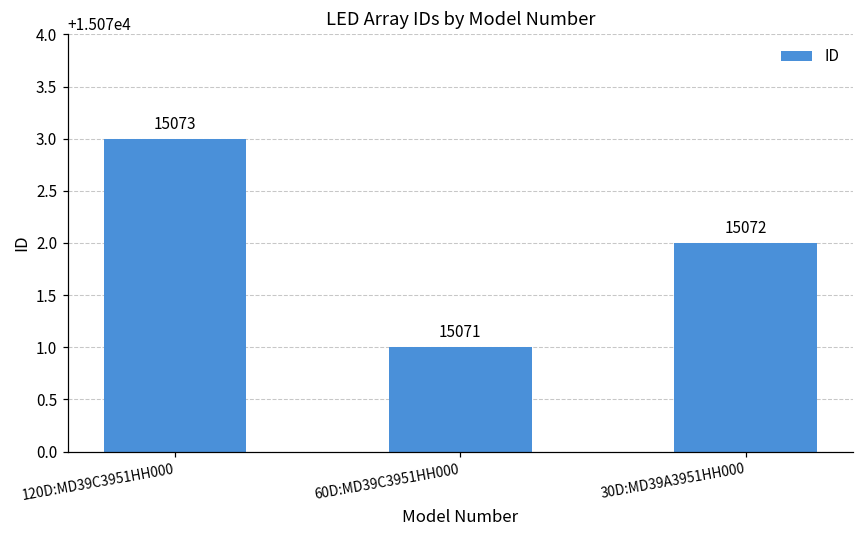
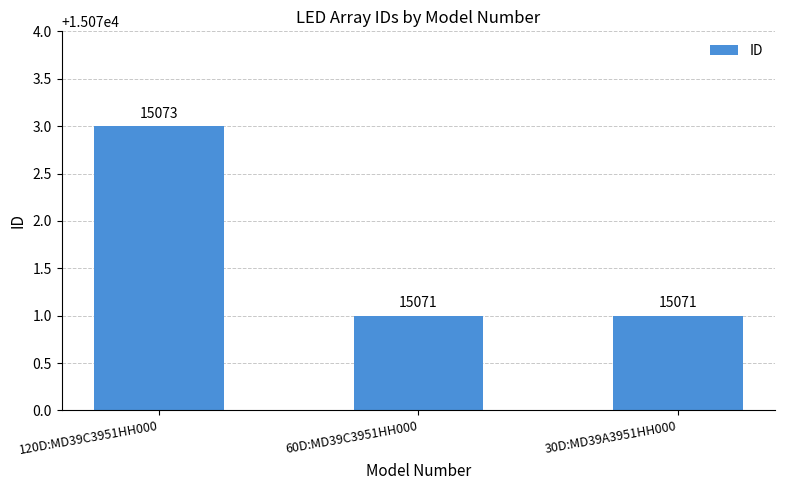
  {
    "120D:MD39C3951HH000": 15073,
    "60D:MD39C3951HH000": 15071,
-   "30D:MD39A3951HH000": 15072
+   "30D:MD39A3951HH000": 15071
  }
